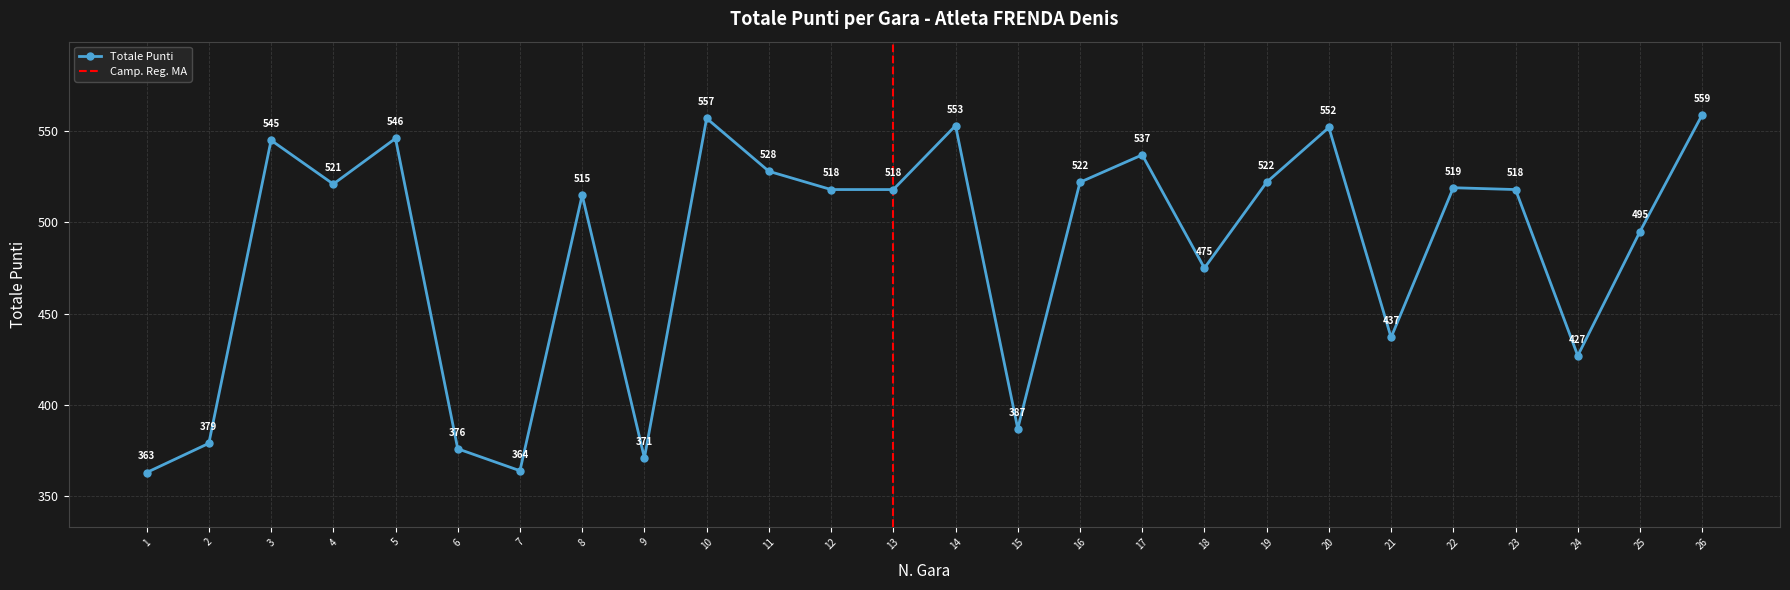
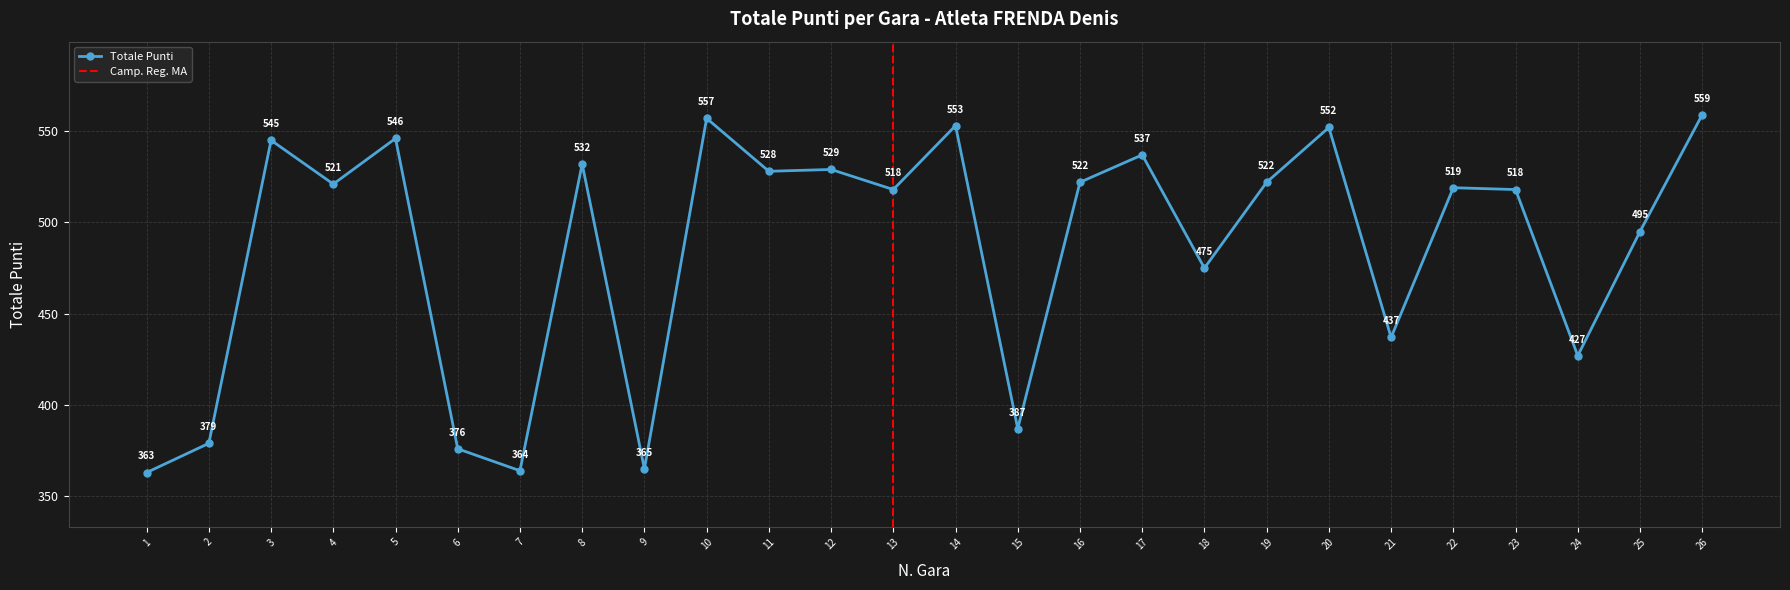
  {
    "1": 363,
    "2": 379,
    "3": 545,
    "4": 521,
    "5": 546,
    "6": 376,
    "7": 364,
-   "8": 515,
-   "9": 371,
+   "8": 532,
+   "9": 365,
    "10": 557,
    "11": 528,
-   "12": 518,
+   "12": 529,
    "13": 518,
    "14": 553,
    "15": 387,
    "16": 522,
    "17": 537,
    "18": 475,
    "19": 522,
    "20": 552,
    "21": 437,
    "22": 519,
    "23": 518,
    "24": 427,
    "25": 495,
    "26": 559
  }
